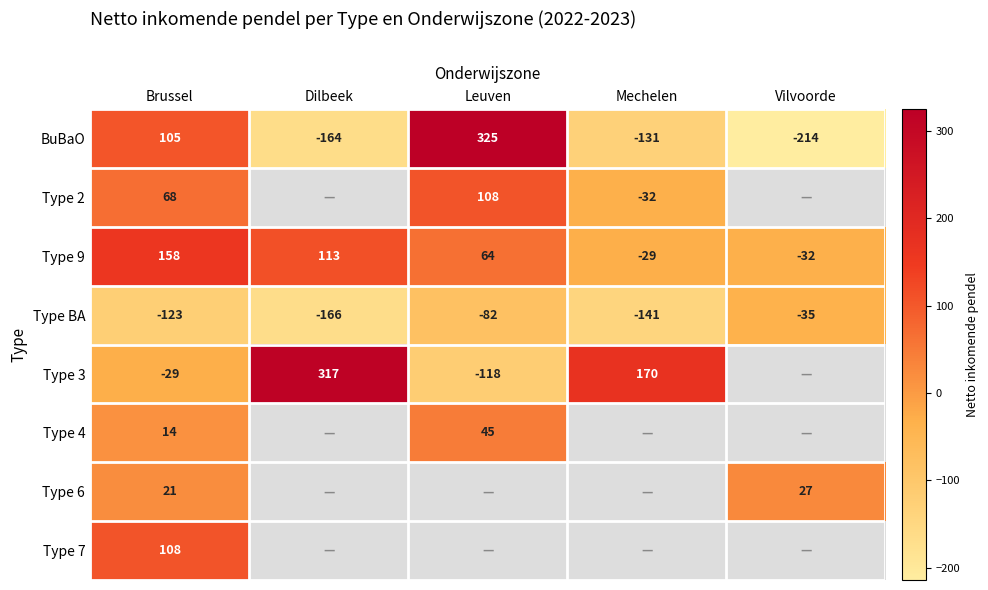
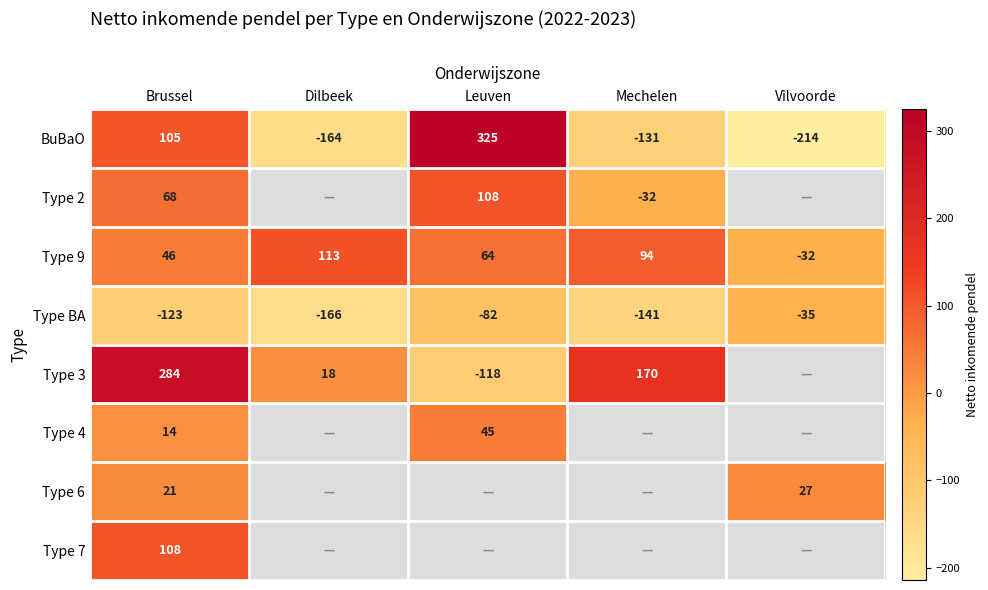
  {
    "BuBaO": {
      "Brussel": 105,
      "Dilbeek": -164,
      "Leuven": 325,
      "Mechelen": -131,
      "Vilvoorde": -214
    },
    "Type 2": {
      "Brussel": 68,
      "Leuven": 108,
      "Mechelen": -32
    },
    "Type 9": {
-     "Brussel": 158,
+     "Brussel": 46,
      "Dilbeek": 113,
      "Leuven": 64,
-     "Mechelen": -29,
+     "Mechelen": 94,
      "Vilvoorde": -32
    },
    "Type BA": {
      "Brussel": -123,
      "Dilbeek": -166,
      "Leuven": -82,
      "Mechelen": -141,
      "Vilvoorde": -35
    },
    "Type 3": {
-     "Brussel": -29,
-     "Dilbeek": 317,
+     "Brussel": 284,
+     "Dilbeek": 18,
      "Leuven": -118,
      "Mechelen": 170
    },
    "Type 4": {
      "Brussel": 14,
      "Leuven": 45
    },
    "Type 6": {
      "Brussel": 21,
      "Vilvoorde": 27
    },
    "Type 7": {
      "Brussel": 108
    }
  }
